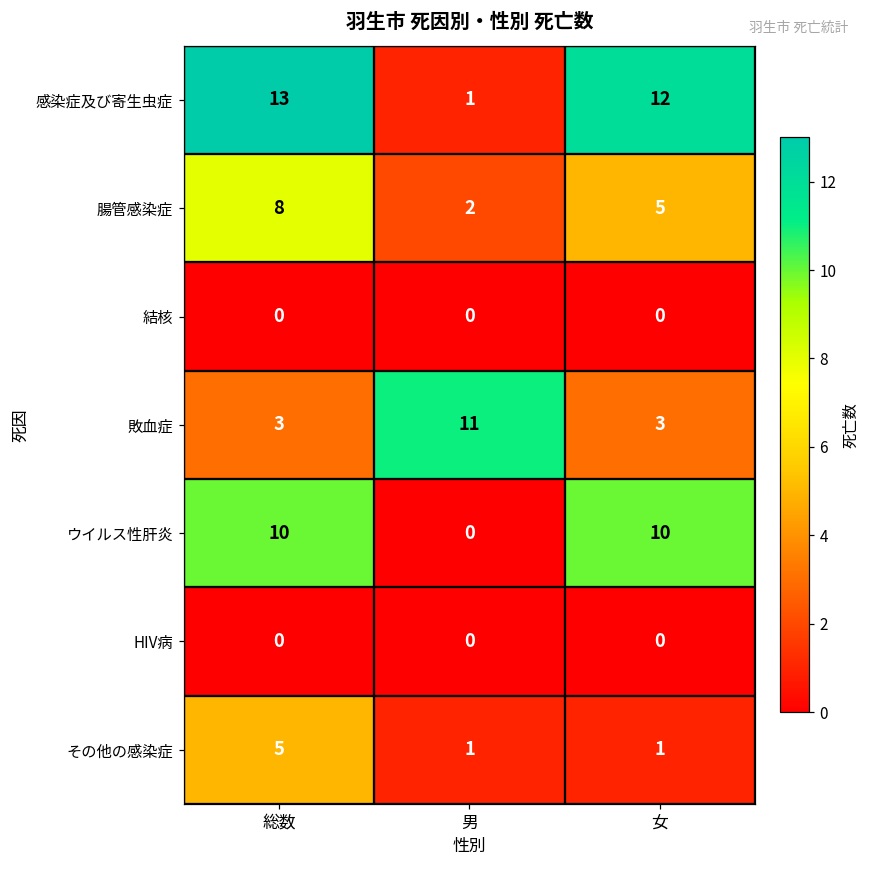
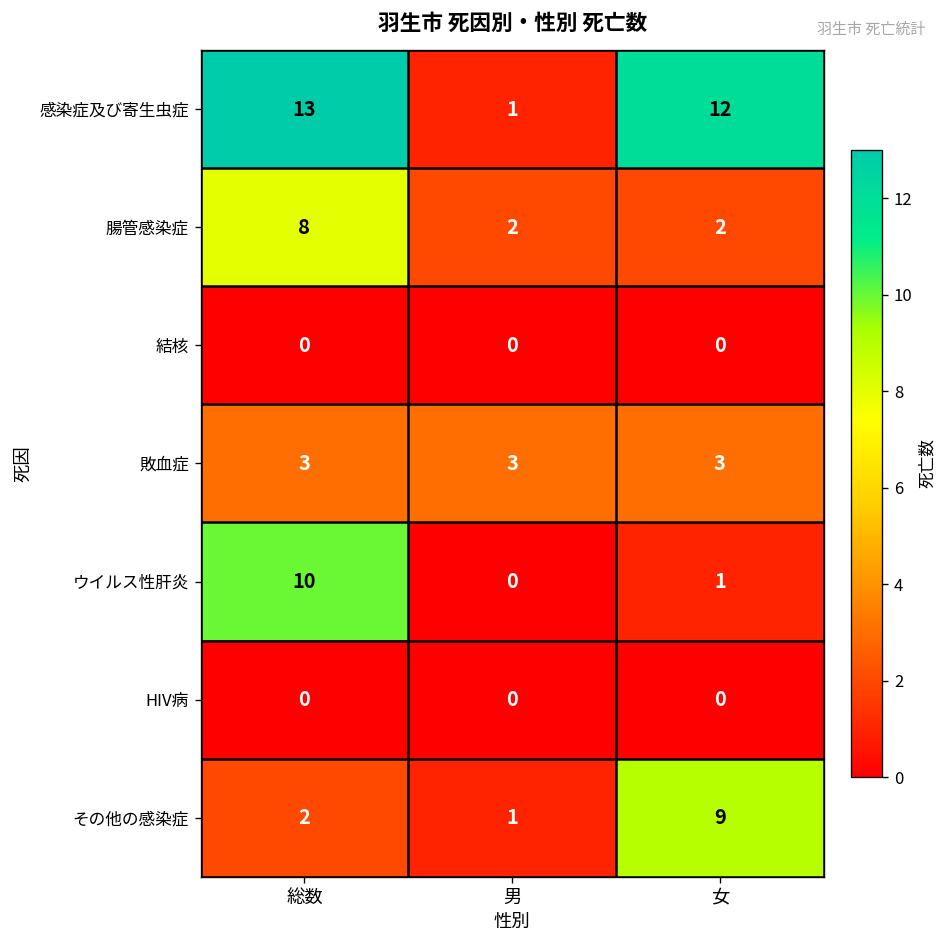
  {
    "感染症及び寄生虫症": {
      "総数": 13,
      "男": 1,
      "女": 12
    },
    "腸管感染症": {
      "総数": 8,
      "男": 2,
-     "女": 5
+     "女": 2
    },
    "結核": {
      "総数": 0,
      "男": 0,
      "女": 0
    },
    "敗血症": {
      "総数": 3,
-     "男": 11,
+     "男": 3,
      "女": 3
    },
    "ウイルス性肝炎": {
      "総数": 10,
      "男": 0,
-     "女": 10
+     "女": 1
    },
    "HIV病": {
      "総数": 0,
      "男": 0,
      "女": 0
    },
    "その他の感染症": {
-     "総数": 5,
+     "総数": 2,
      "男": 1,
-     "女": 1
+     "女": 9
    }
  }
